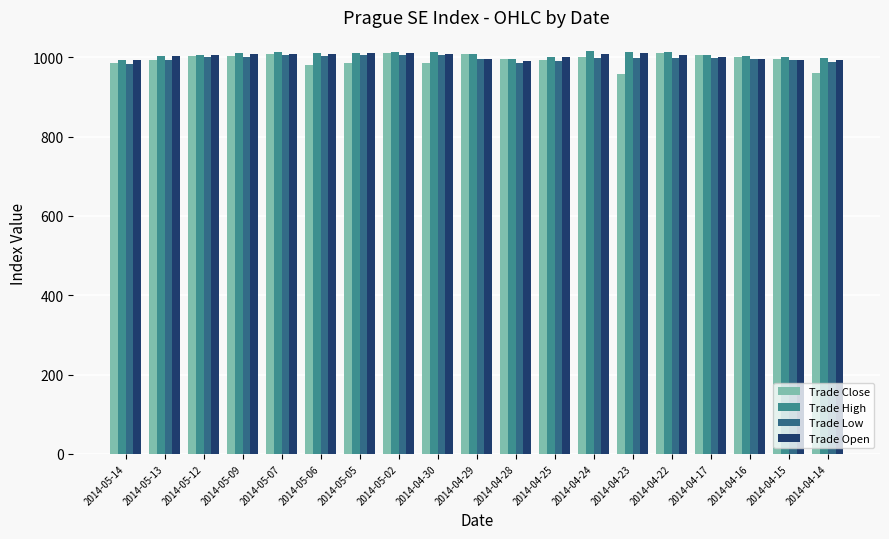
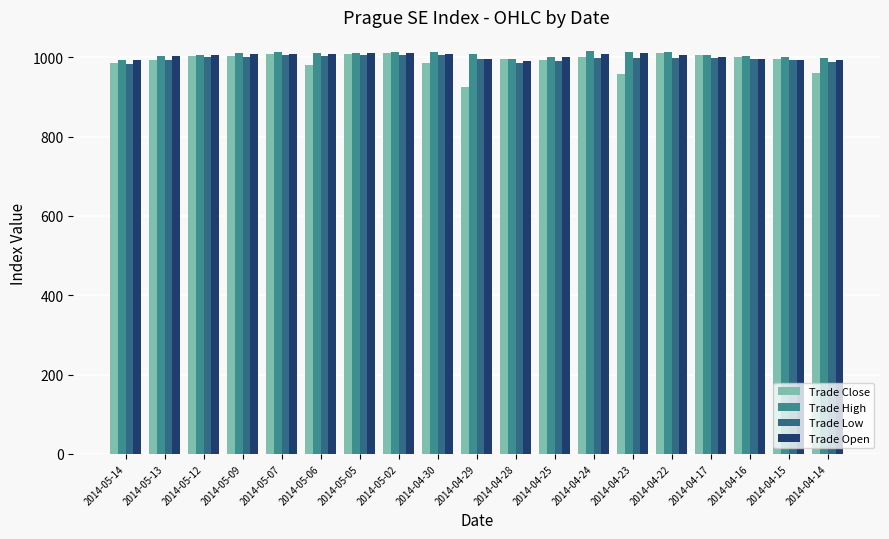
  {
    "Trade Close": {
      "2014-05-14": 990,
      "2014-05-13": 990,
      "2014-05-12": 1000,
      "2014-05-09": 1000,
      "2014-05-07": 1010,
      "2014-05-06": 980,
-     "2014-05-05": 990,
+     "2014-05-05": 1010,
      "2014-05-02": 1010,
      "2014-04-30": 990,
-     "2014-04-29": 1010,
+     "2014-04-29": 930,
      "2014-04-28": 1000,
      "2014-04-25": 990,
      "2014-04-24": 1000,
      "2014-04-23": 960,
      "2014-04-22": 1010,
      "2014-04-17": 1010,
      "2014-04-16": 1000,
      "2014-04-15": 1000,
      "2014-04-14": 960
    }
  }
